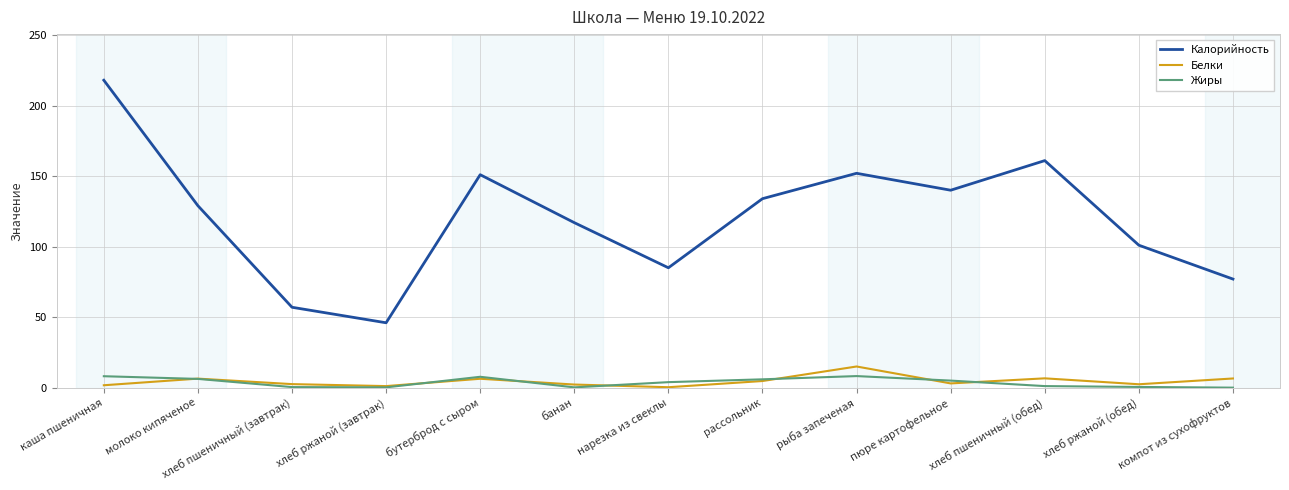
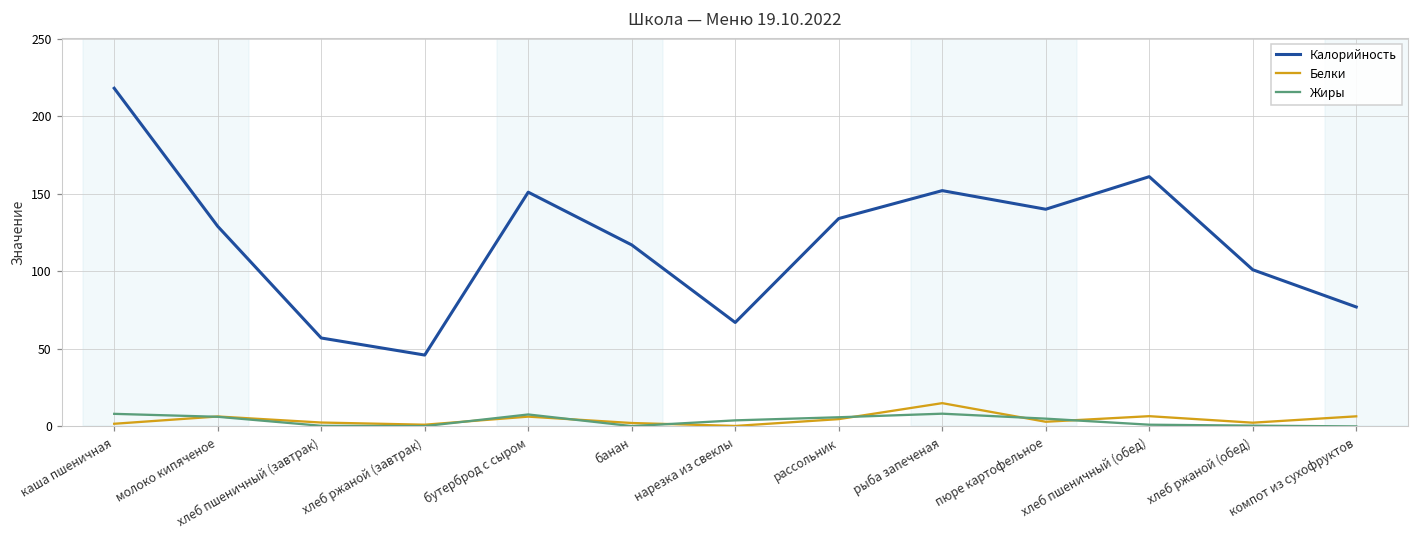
  {
    "Калорийность": {
      "каша пшеничная": 218,
      "молоко кипяченое": 129,
      "хлеб пшеничный (завтрак)": 57,
      "хлеб ржаной (завтрак)": 46,
      "бутерброд с сыром": 151,
      "банан": 117,
-     "нарезка из свеклы": 85,
+     "нарезка из свеклы": 67,
      "рассольник": 134,
      "рыба запеченая": 152,
      "пюре картофельное": 140,
      "хлеб пшеничный (обед)": 161,
      "хлеб ржаной (обед)": 101,
      "компот из сухофруктов": 77
    },
    "Белки": {
      "каша пшеничная": 2,
      "хлеб пшеничный (завтрак)": 3,
      "банан": 2,
      "нарезка из свеклы": 0,
      "рыба запеченая": 15,
      "пюре картофельное": 3,
      "хлеб пшеничный (обед)": 7,
      "хлеб ржаной (обед)": 2,
      "компот из сухофруктов": 7
    },
    "Жиры": {
      "каша пшеничная": 8,
      "хлеб пшеничный (завтрак)": 0,
      "банан": 0,
      "нарезка из свеклы": 4,
      "рыба запеченая": 8,
      "пюре картофельное": 5,
      "хлеб пшеничный (обед)": 1,
      "хлеб ржаной (обед)": 1,
      "компот из сухофруктов": 0
    }
  }
